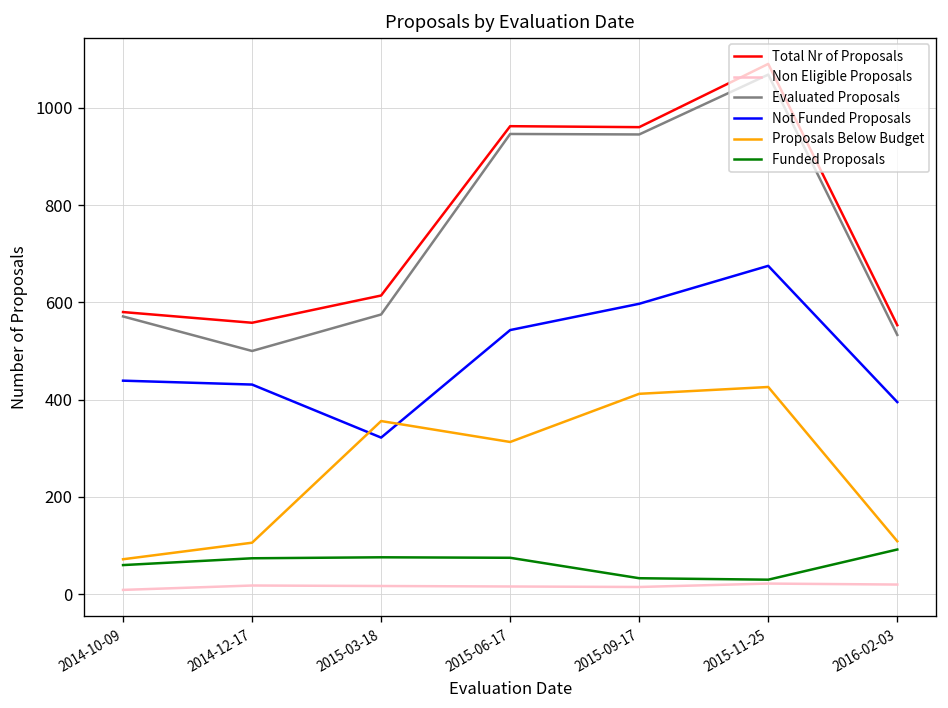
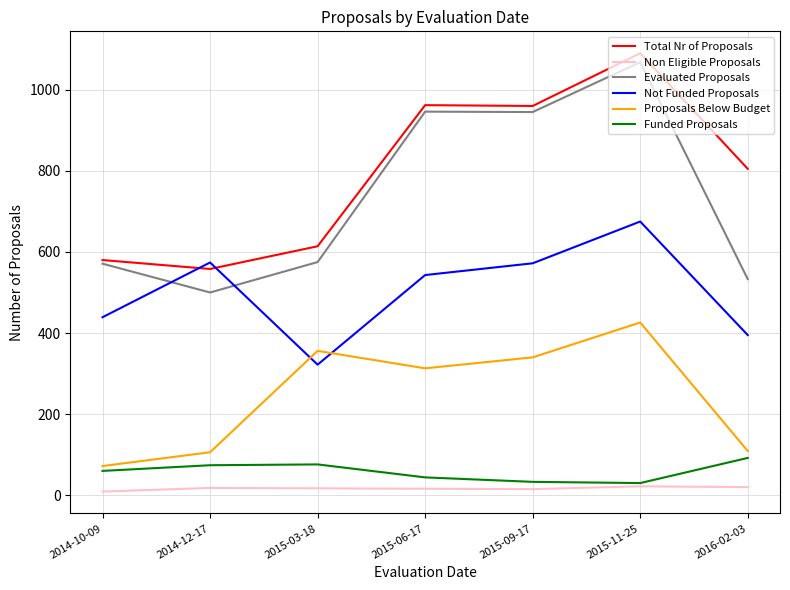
  {
    "Total Nr of Proposals": {
      "2014-10-09": 580,
      "2014-12-17": 560,
      "2015-03-18": 610,
      "2015-06-17": 960,
      "2015-09-17": 960,
-     "2016-02-03": 550
+     "2016-02-03": 810
    },
    "Non Eligible Proposals": {
      "2014-10-09": 10,
      "2014-12-17": 20,
      "2015-03-18": 20,
      "2015-06-17": 20,
      "2015-09-17": 20,
      "2015-11-25": 20,
      "2016-02-03": 20
    },
    "Evaluated Proposals": {
      "2014-10-09": 570,
      "2014-12-17": 500,
      "2015-03-18": 580,
      "2015-06-17": 950,
      "2015-09-17": 950,
      "2016-02-03": 530
    },
    "Not Funded Proposals": {
      "2014-10-09": 440,
-     "2014-12-17": 430,
+     "2014-12-17": 570,
      "2015-03-18": 320,
      "2015-06-17": 540,
-     "2015-09-17": 600,
+     "2015-09-17": 570,
      "2015-11-25": 680,
      "2016-02-03": 400
    },
    "Proposals Below Budget": {
      "2014-10-09": 70,
      "2014-12-17": 110,
      "2015-03-18": 360,
      "2015-06-17": 310,
-     "2015-09-17": 410,
+     "2015-09-17": 340,
      "2015-11-25": 430,
      "2016-02-03": 110
    },
    "Funded Proposals": {
      "2014-10-09": 60,
      "2014-12-17": 70,
      "2015-03-18": 80,
-     "2015-06-17": 80,
+     "2015-06-17": 40,
      "2015-09-17": 30,
      "2015-11-25": 30,
      "2016-02-03": 90
    }
  }
